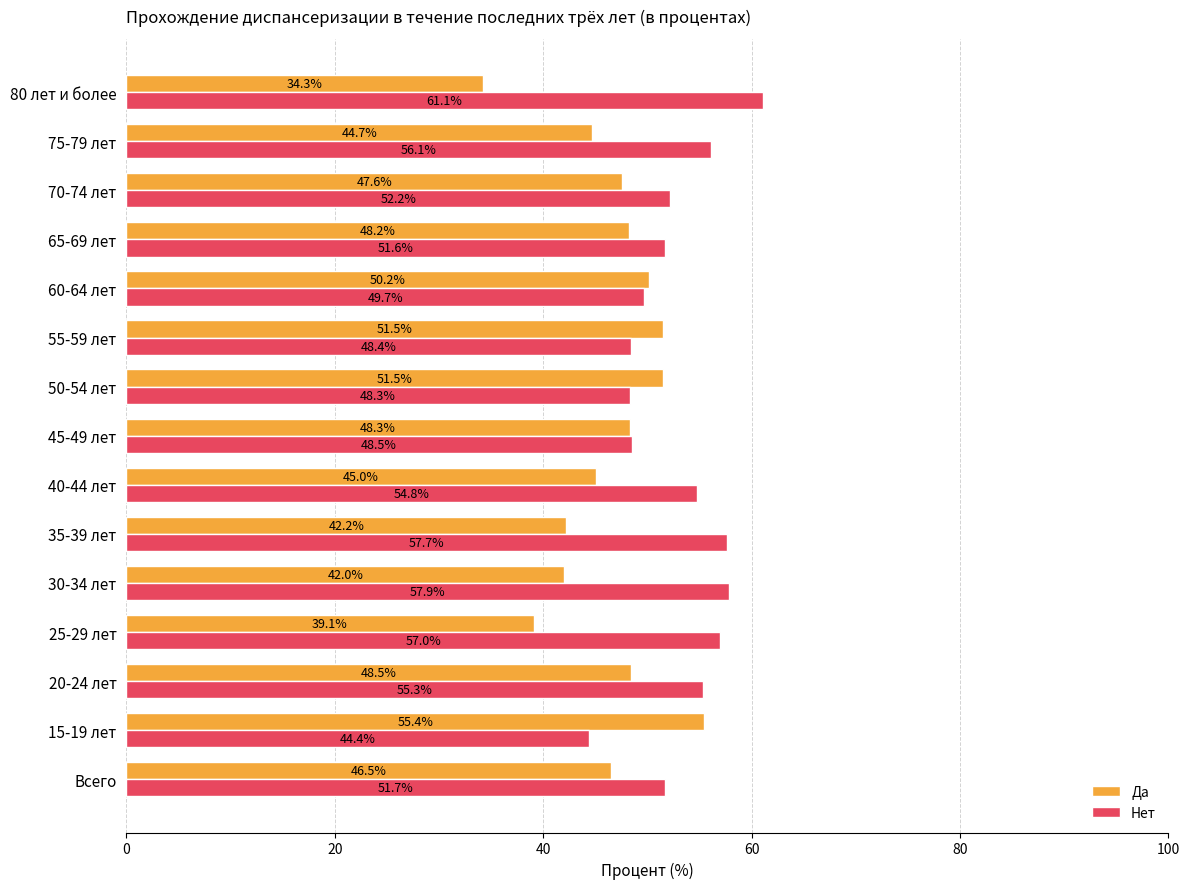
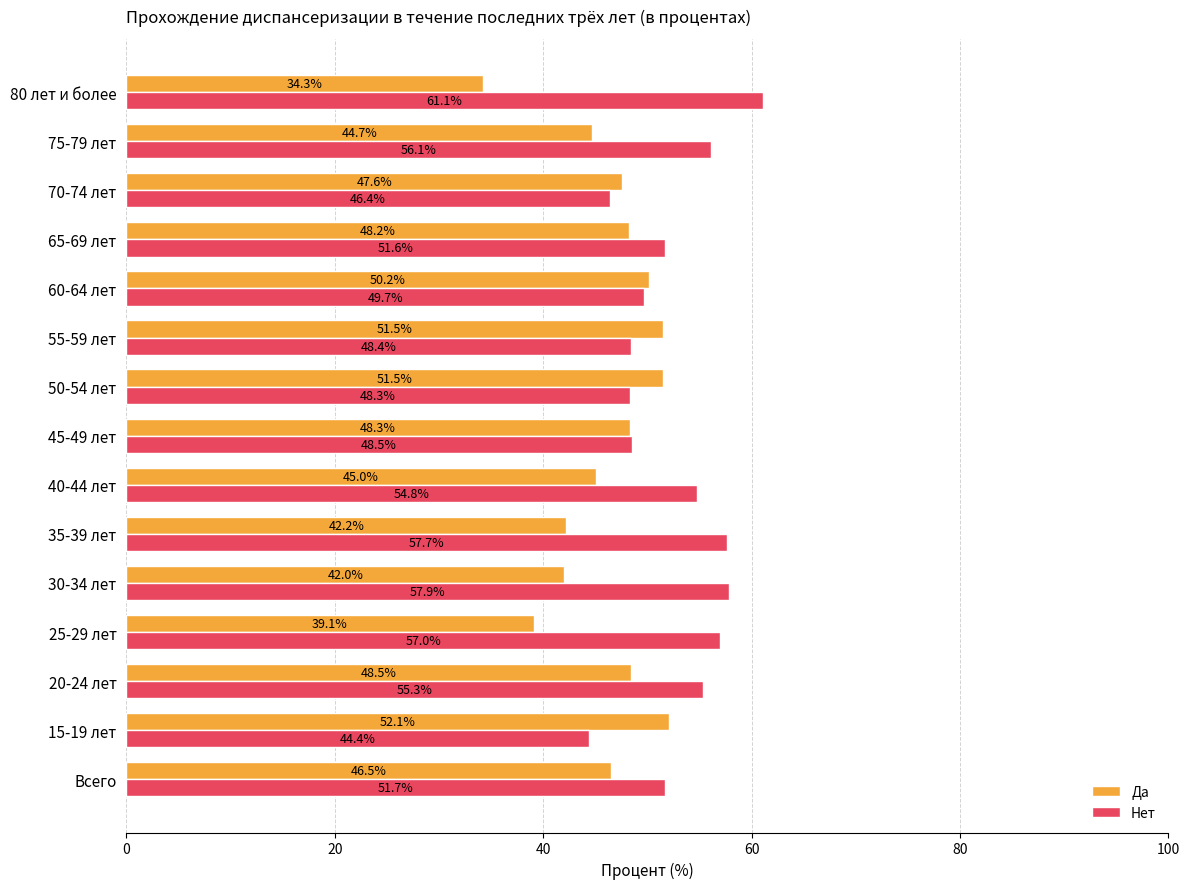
  {
    "Да": {
      "80 лет и более": "34.3%",
      "75-79 лет": "44.7%",
      "70-74 лет": "47.6%",
      "65-69 лет": "48.2%",
      "60-64 лет": "50.2%",
      "55-59 лет": "51.5%",
      "50-54 лет": "51.5%",
      "45-49 лет": "48.3%",
      "40-44 лет": "45.0%",
      "35-39 лет": "42.2%",
      "30-34 лет": "42.0%",
      "25-29 лет": "39.1%",
      "20-24 лет": "48.5%",
-     "15-19 лет": "55.4%",
+     "15-19 лет": "52.1%",
      "Всего": "46.5%"
    },
    "Нет": {
      "80 лет и более": "61.1%",
      "75-79 лет": "56.1%",
-     "70-74 лет": "52.2%",
+     "70-74 лет": "46.4%",
      "65-69 лет": "51.6%",
      "60-64 лет": "49.7%",
      "55-59 лет": "48.4%",
      "50-54 лет": "48.3%",
      "45-49 лет": "48.5%",
      "40-44 лет": "54.8%",
      "35-39 лет": "57.7%",
      "30-34 лет": "57.9%",
      "25-29 лет": "57.0%",
      "20-24 лет": "55.3%",
      "15-19 лет": "44.4%",
      "Всего": "51.7%"
    }
  }
